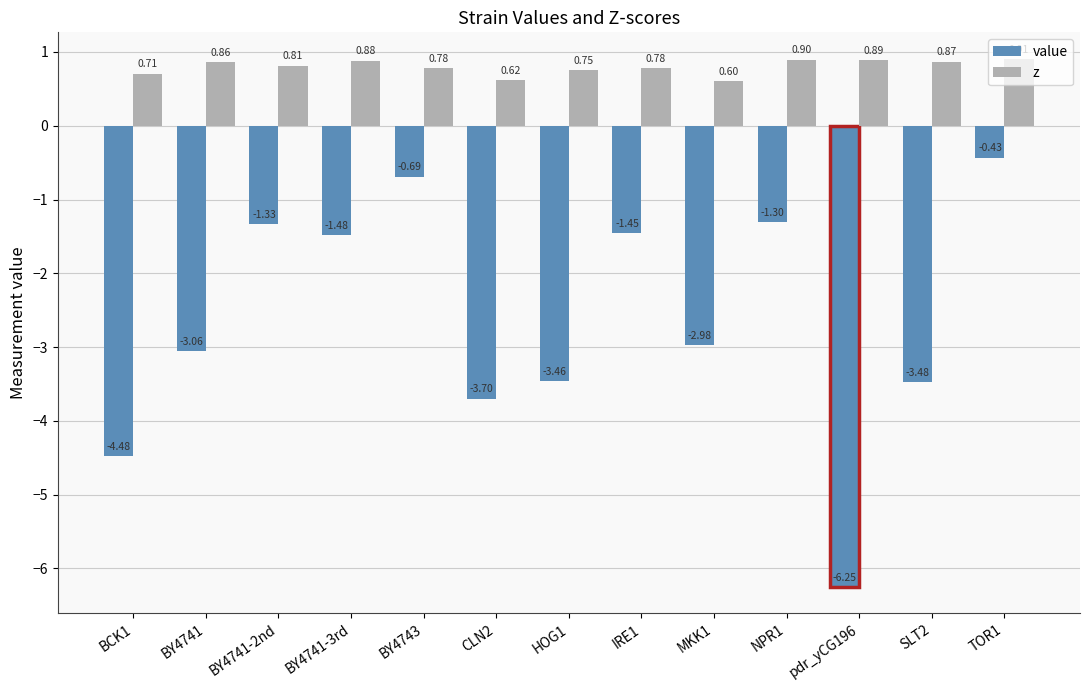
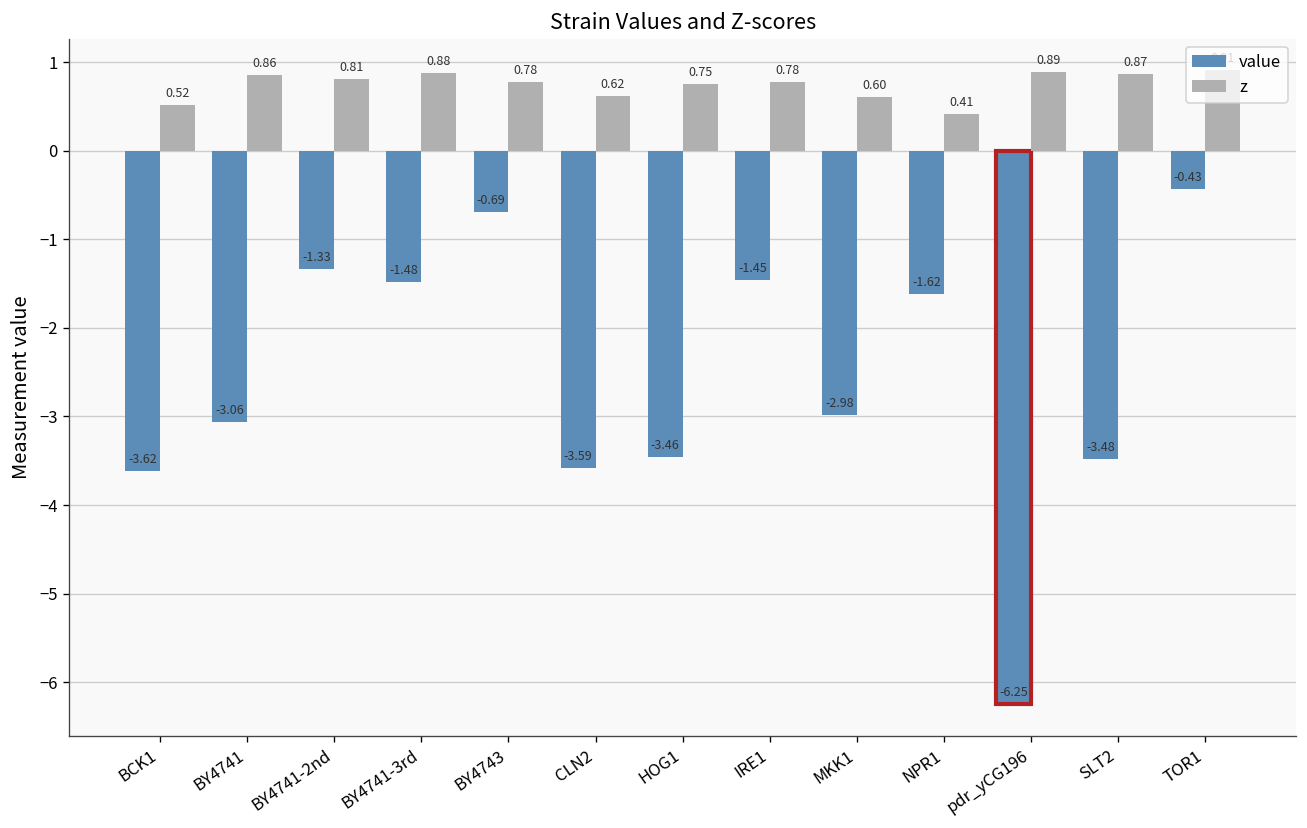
  {
    "value": {
-     "BCK1": -4.48,
+     "BCK1": -3.62,
      "BY4741": -3.06,
      "BY4741-2nd": -1.33,
      "BY4741-3rd": -1.48,
      "BY4743": -0.69,
-     "CLN2": -3.70,
+     "CLN2": -3.59,
      "HOG1": -3.46,
      "IRE1": -1.45,
      "MKK1": -2.98,
-     "NPR1": -1.30,
+     "NPR1": -1.62,
      "pdr_yCG196": -6.25,
      "SLT2": -3.48,
      "TOR1": -0.43
    },
    "z": {
-     "BCK1": 0.71,
+     "BCK1": 0.52,
      "BY4741": 0.86,
      "BY4741-2nd": 0.81,
      "BY4741-3rd": 0.88,
      "BY4743": 0.78,
      "CLN2": 0.62,
      "HOG1": 0.75,
      "IRE1": 0.78,
      "MKK1": 0.60,
-     "NPR1": 0.90,
+     "NPR1": 0.41,
      "pdr_yCG196": 0.89,
      "SLT2": 0.87
    }
  }
